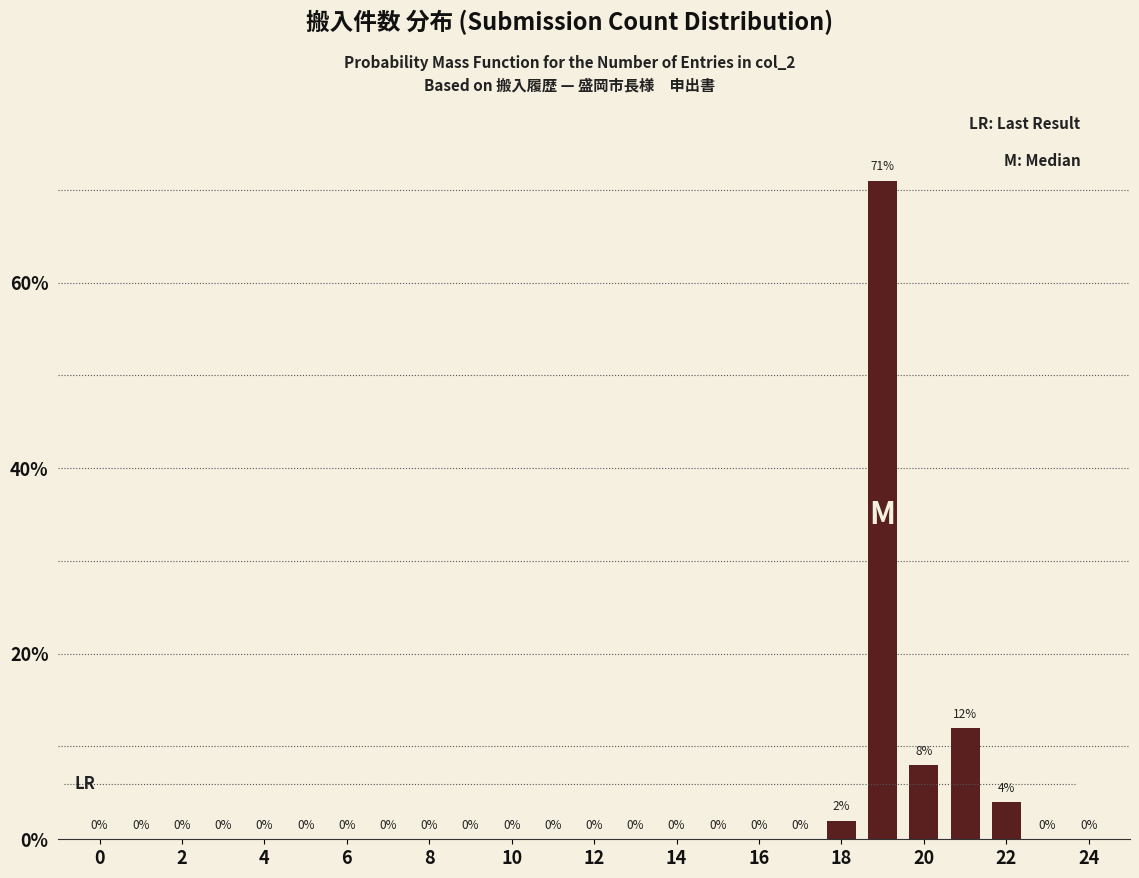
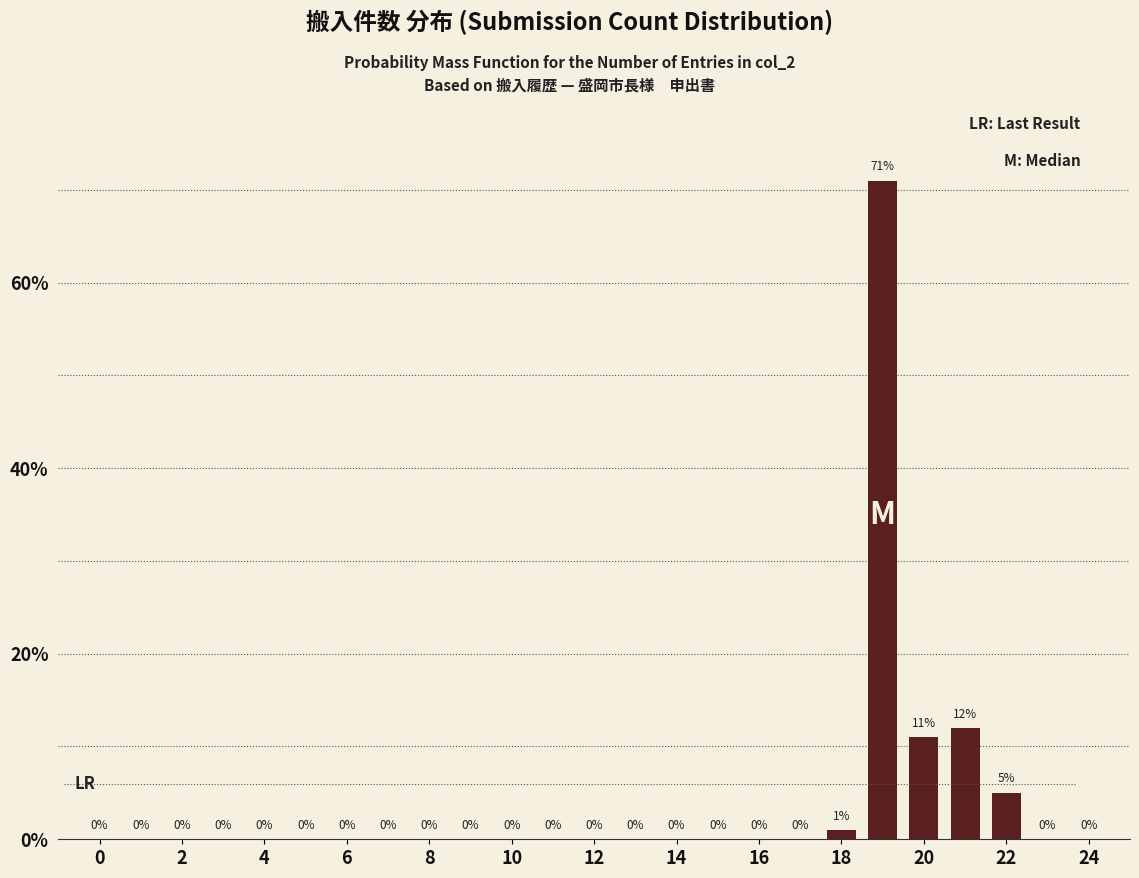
  {
    "0": "0%",
    "2": "0%",
    "4": "0%",
    "6": "0%",
    "8": "0%",
    "10": "0%",
    "12": "0%",
    "14": "0%",
    "16": "0%",
-   "18": "2%",
-   "20": "8%",
-   "22": "4%",
+   "18": "1%",
+   "20": "11%",
+   "22": "5%",
    "24": "0%"
  }
